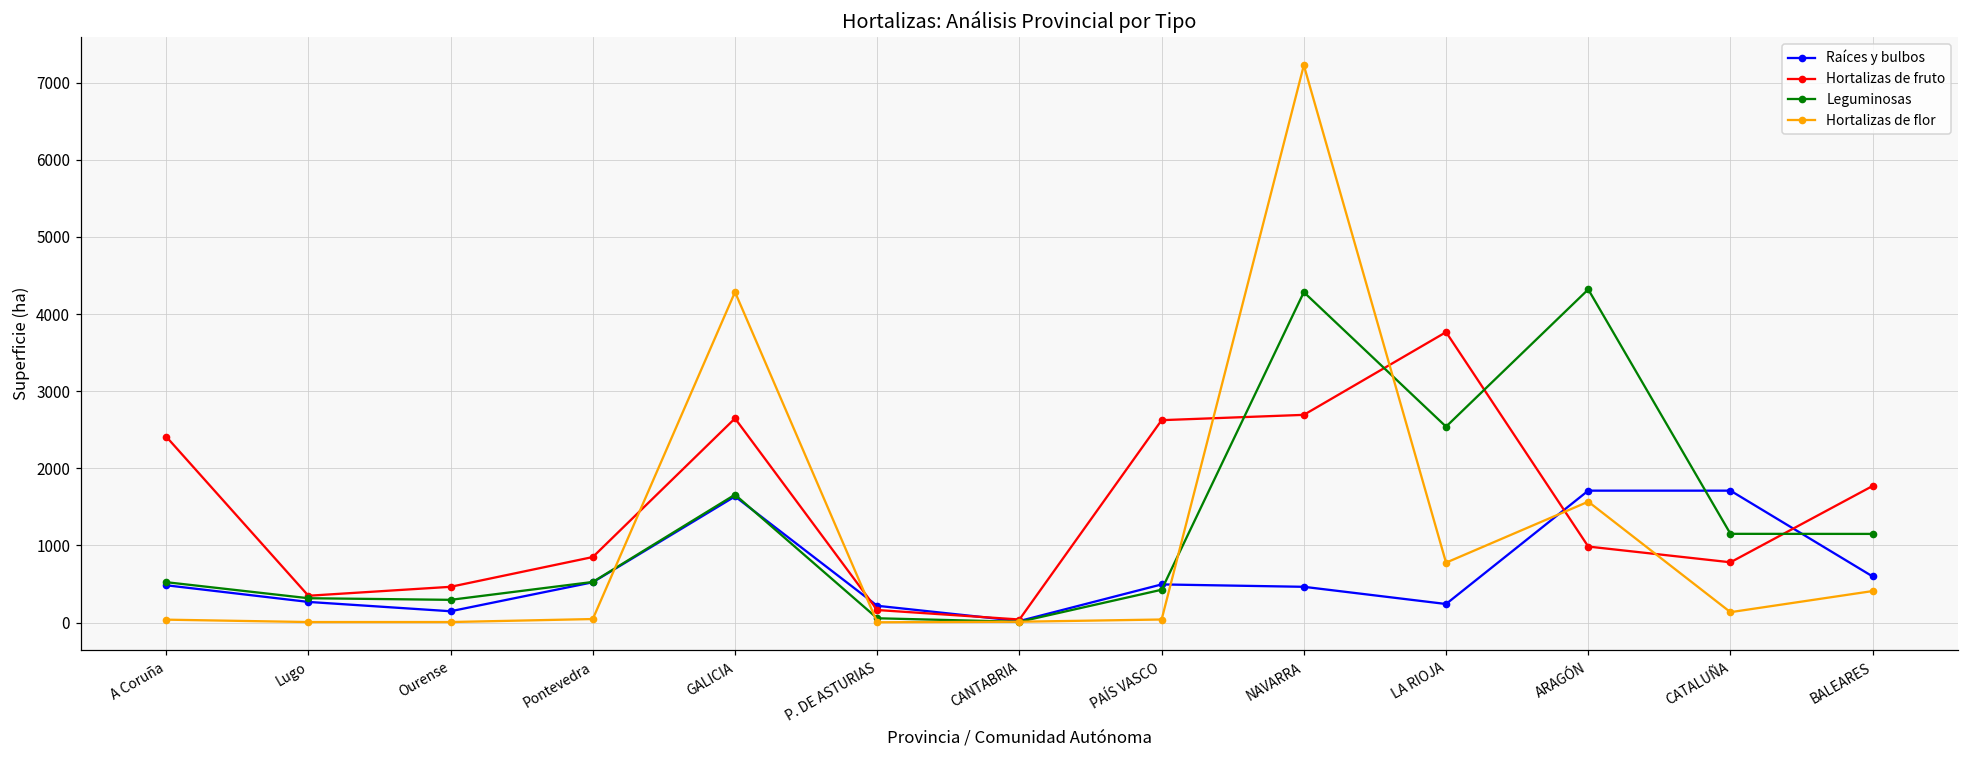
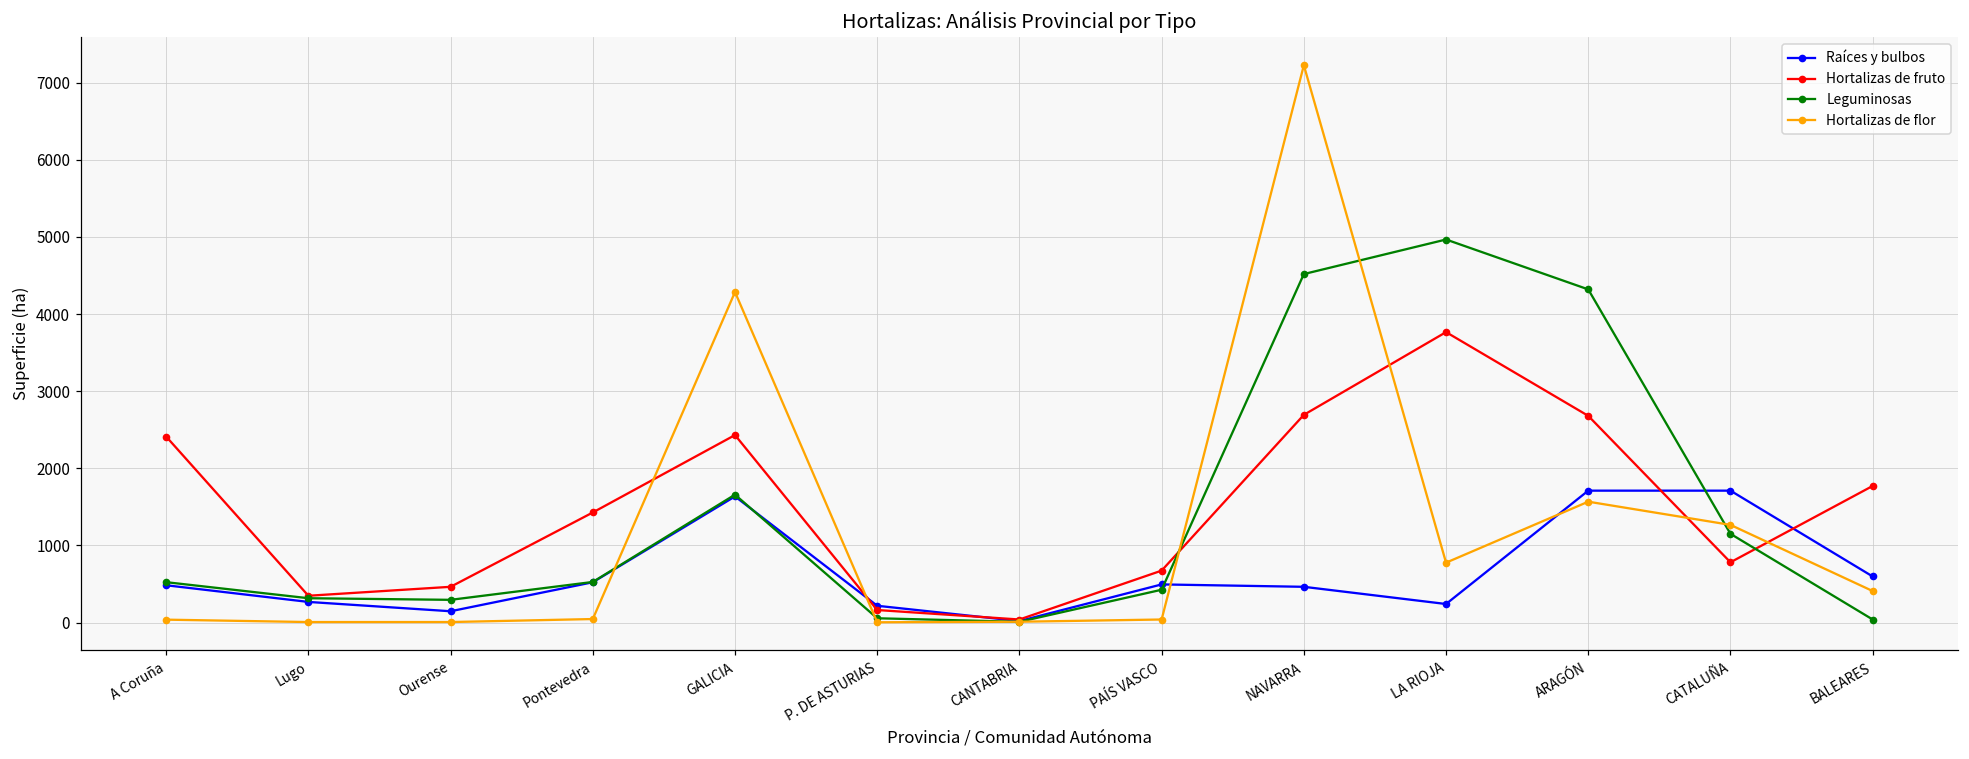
  {
    "Raíces y bulbos": {
      "A Coruña": 500,
      "Lugo": 300,
      "Ourense": 100,
      "P. DE ASTURIAS": 200,
      "PAÍS VASCO": 500,
      "NAVARRA": 500,
      "LA RIOJA": 200,
      "ARAGÓN": 1700,
      "CATALUÑA": 1700,
      "BALEARES": 600
    },
    "Hortalizas de fruto": {
      "A Coruña": 2400,
      "Ourense": 500,
-     "Pontevedra": 800,
-     "GALICIA": 2600,
+     "Pontevedra": 1400,
+     "GALICIA": 2400,
      "P. DE ASTURIAS": 200,
-     "PAÍS VASCO": 2600,
+     "PAÍS VASCO": 700,
      "NAVARRA": 2700,
      "LA RIOJA": 3800,
-     "ARAGÓN": 1000,
+     "ARAGÓN": 2700,
      "CATALUÑA": 800,
      "BALEARES": 1800
    },
    "Leguminosas": {
      "A Coruña": 500,
      "Ourense": 300,
      "P. DE ASTURIAS": 100,
      "PAÍS VASCO": 400,
-     "NAVARRA": 4300,
-     "LA RIOJA": 2500,
+     "NAVARRA": 4500,
+     "LA RIOJA": 5000,
      "ARAGÓN": 4300,
      "CATALUÑA": 1200,
-     "BALEARES": 1100
+     "BALEARES": 0
    },
    "Hortalizas de flor": {
      "A Coruña": 0,
      "Lugo": 0,
      "Ourense": 0,
      "Pontevedra": 0,
      "GALICIA": 4300,
      "P. DE ASTURIAS": 0,
      "PAÍS VASCO": 0,
      "NAVARRA": 7200,
      "LA RIOJA": 800,
      "ARAGÓN": 1600,
-     "CATALUÑA": 100,
+     "CATALUÑA": 1300,
      "BALEARES": 400
    }
  }
